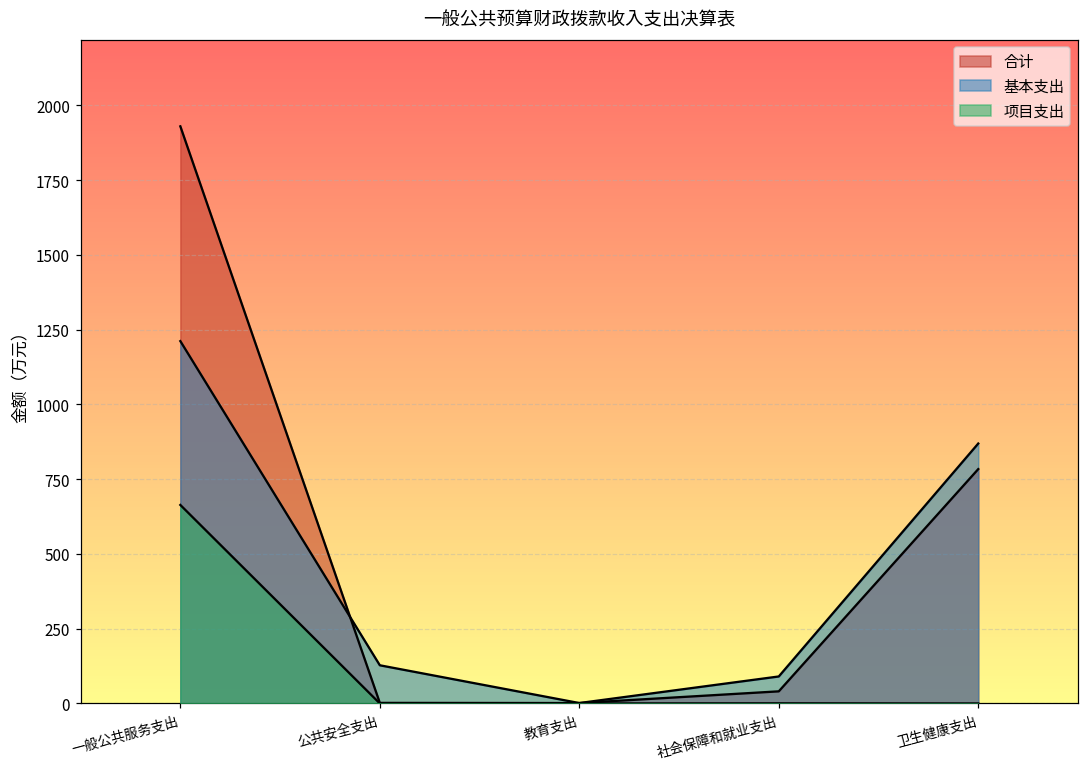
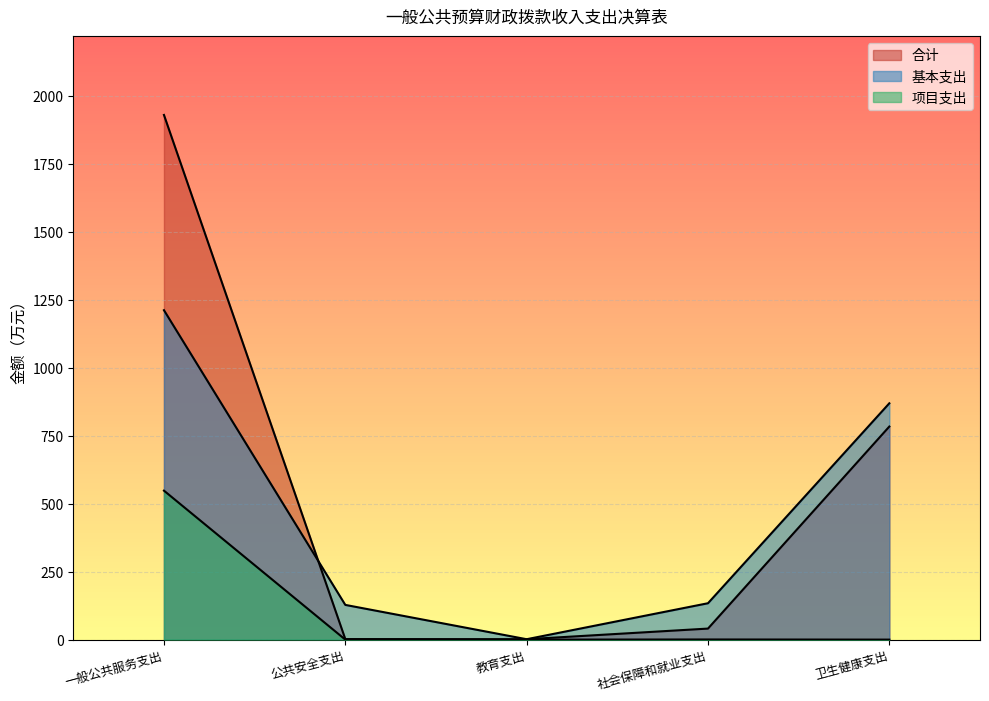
  {
    "合计": {
      "一般公共服务支出": 1930,
      "社会保障和就业支出": 40,
      "卫生健康支出": 780
    },
    "基本支出": {
      "一般公共服务支出": 1210,
      "公共安全支出": 130,
-     "社会保障和就业支出": 90,
+     "社会保障和就业支出": 130,
      "卫生健康支出": 870
    },
    "项目支出": {
-     "一般公共服务支出": 660,
+     "一般公共服务支出": 550,
      "社会保障和就业支出": 0,
      "卫生健康支出": 0
    }
  }
